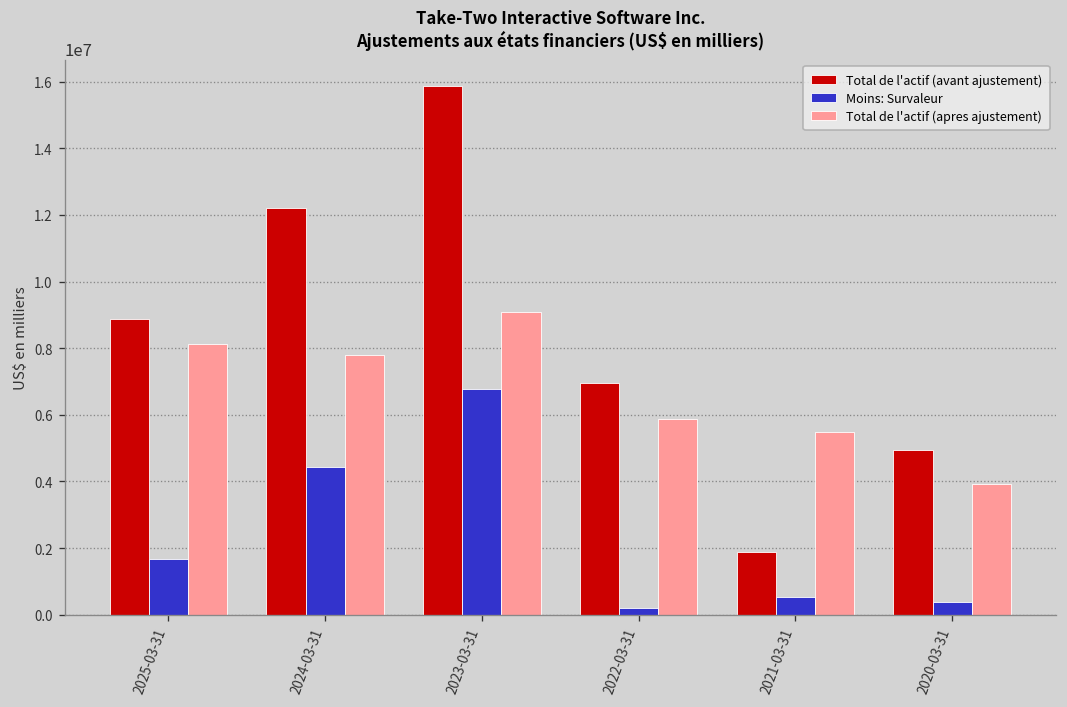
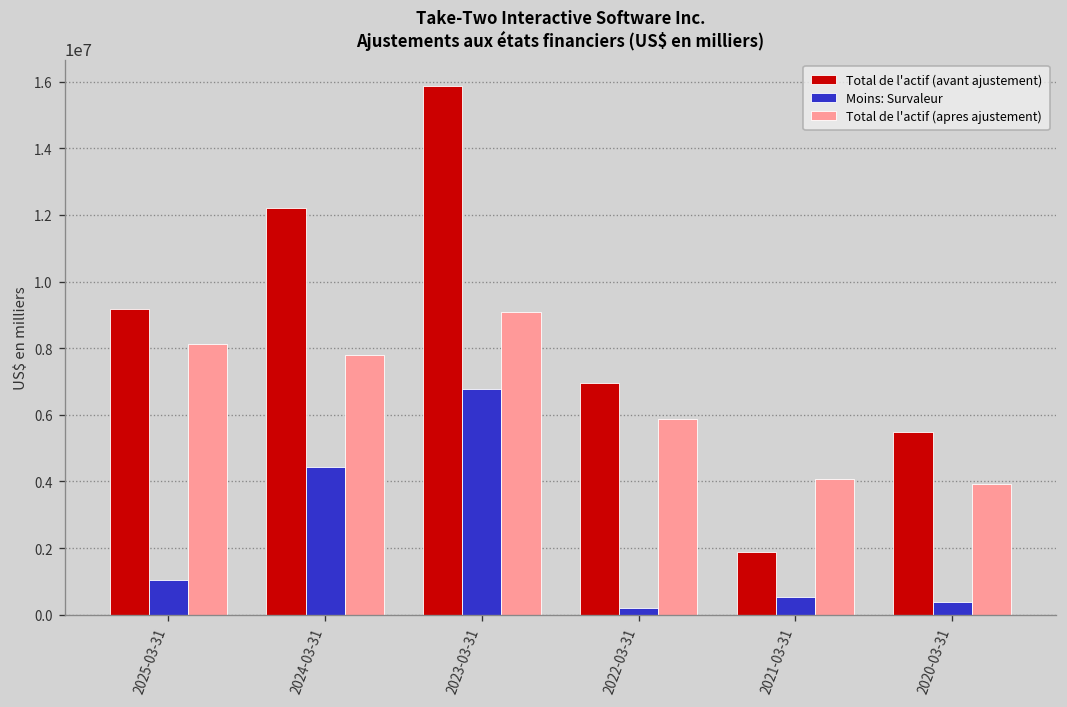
  {
    "Total de l'actif (avant ajustement)": {
-     "2025-03-31": 8900000,
+     "2025-03-31": 9200000,
      "2024-03-31": 12200000,
      "2023-03-31": 15900000,
      "2022-03-31": 7000000,
      "2021-03-31": 1900000,
-     "2020-03-31": 4900000
+     "2020-03-31": 5500000
    },
    "Moins: Survaleur": {
-     "2025-03-31": 1700000,
+     "2025-03-31": 1100000,
      "2024-03-31": 4400000,
      "2023-03-31": 6800000,
      "2022-03-31": 200000,
      "2021-03-31": 500000,
      "2020-03-31": 400000
    },
    "Total de l'actif (apres ajustement)": {
      "2025-03-31": 8100000,
      "2024-03-31": 7800000,
      "2023-03-31": 9100000,
      "2022-03-31": 5900000,
-     "2021-03-31": 5500000,
+     "2021-03-31": 4100000,
      "2020-03-31": 3900000
    }
  }
